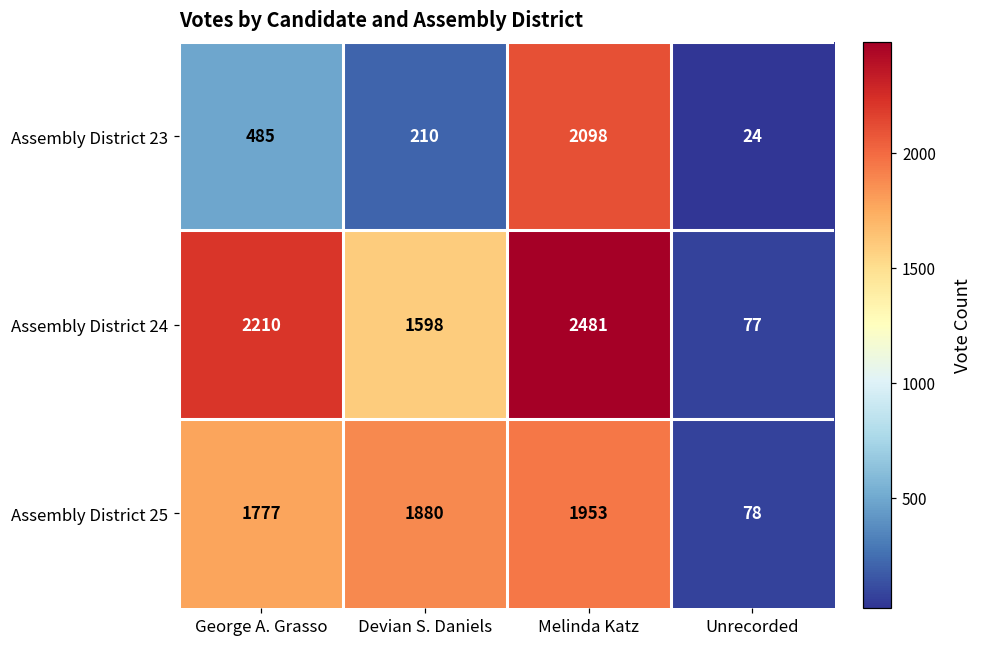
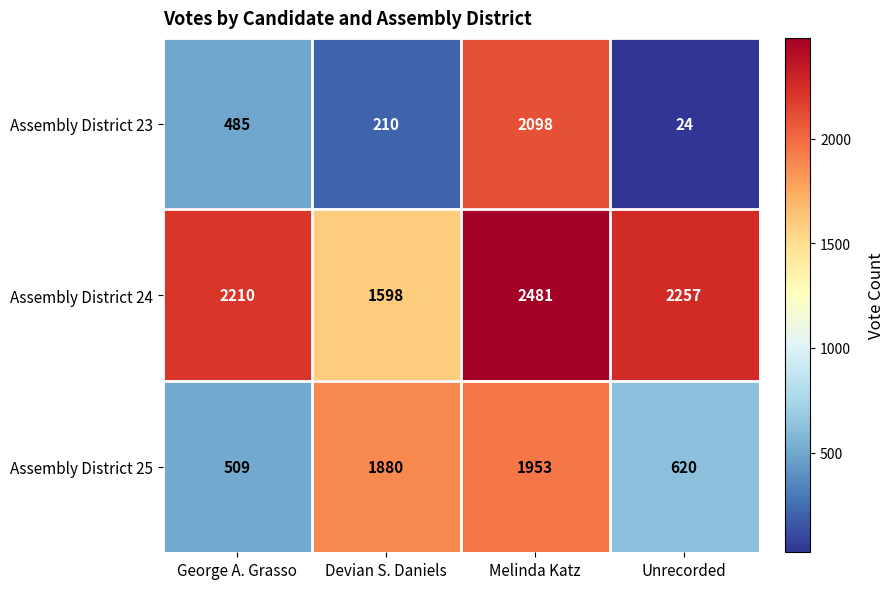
  {
    "Assembly District 23": {
      "George A. Grasso": 485,
      "Devian S. Daniels": 210,
      "Melinda Katz": 2098,
      "Unrecorded": 24
    },
    "Assembly District 24": {
      "George A. Grasso": 2210,
      "Devian S. Daniels": 1598,
      "Melinda Katz": 2481,
-     "Unrecorded": 77
+     "Unrecorded": 2257
    },
    "Assembly District 25": {
-     "George A. Grasso": 1777,
+     "George A. Grasso": 509,
      "Devian S. Daniels": 1880,
      "Melinda Katz": 1953,
-     "Unrecorded": 78
+     "Unrecorded": 620
    }
  }
